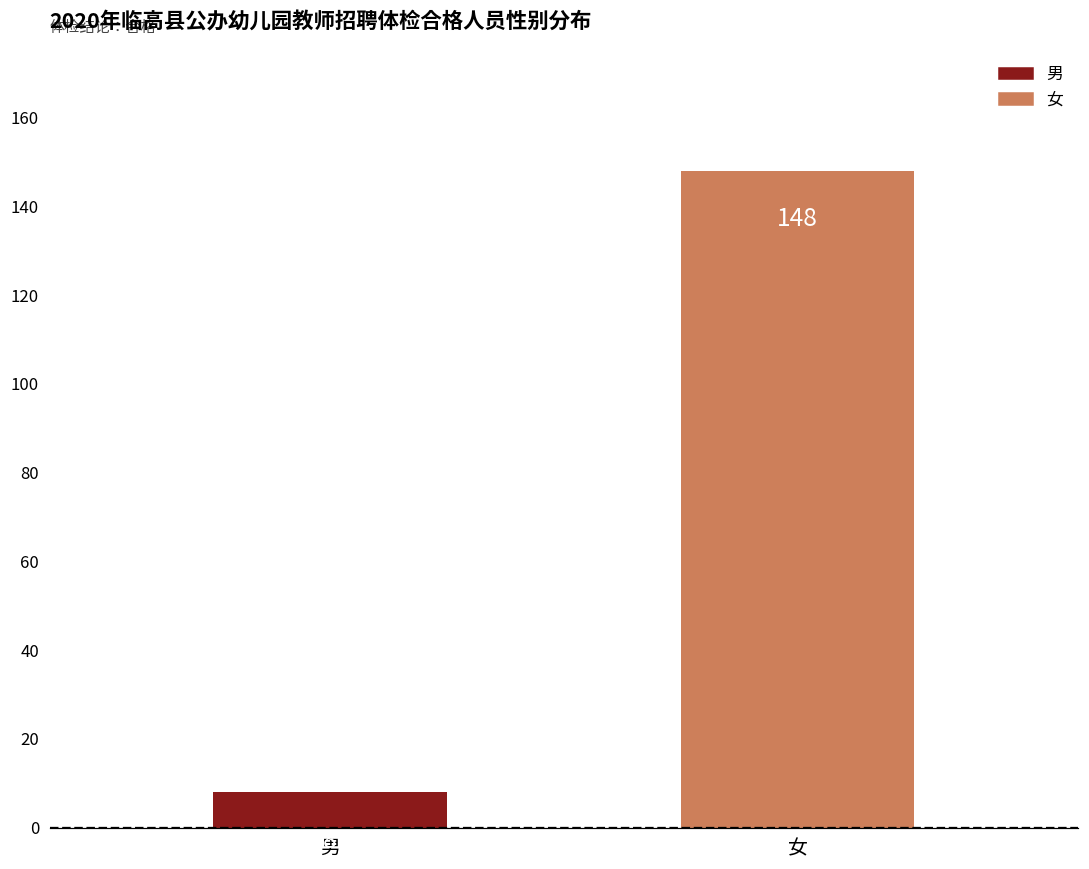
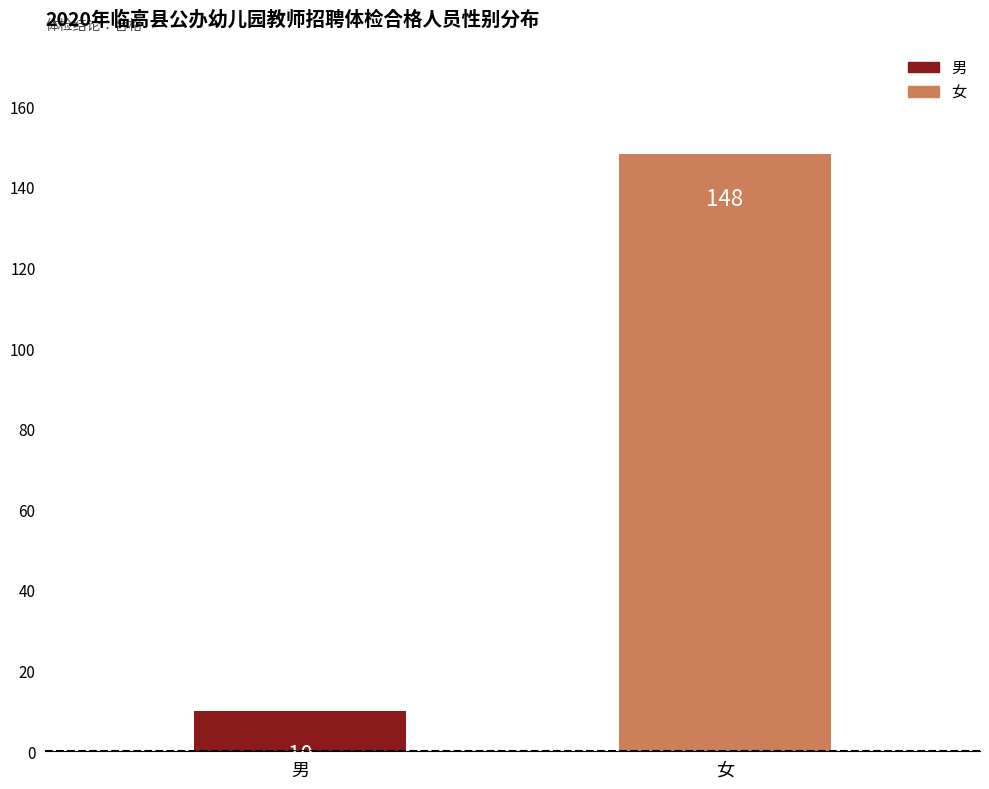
  {
-   "男": 8
+   "男": 10
  }
